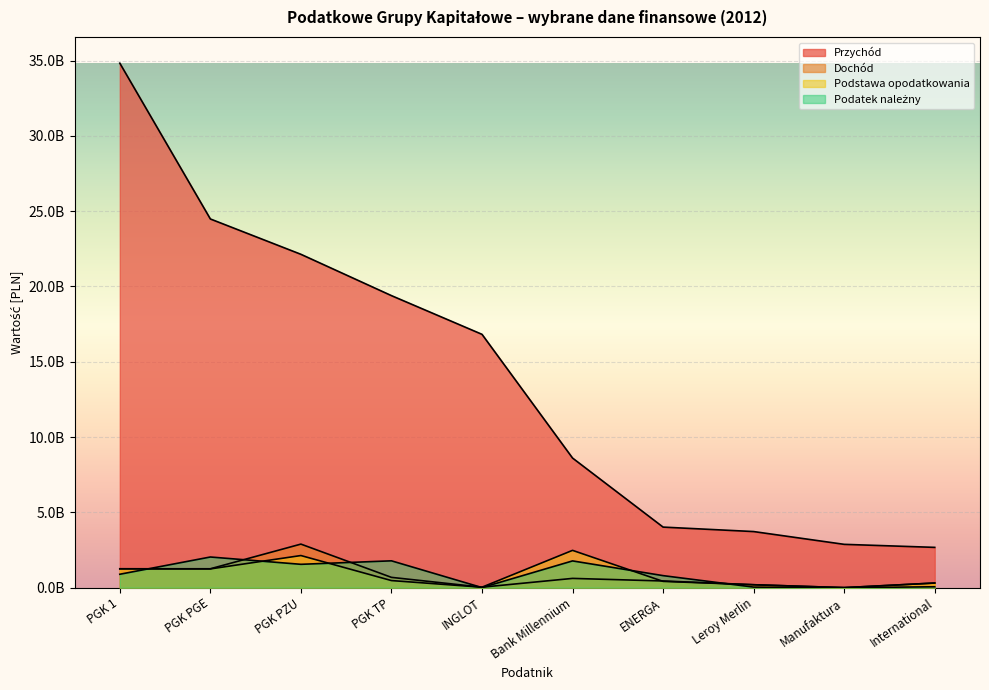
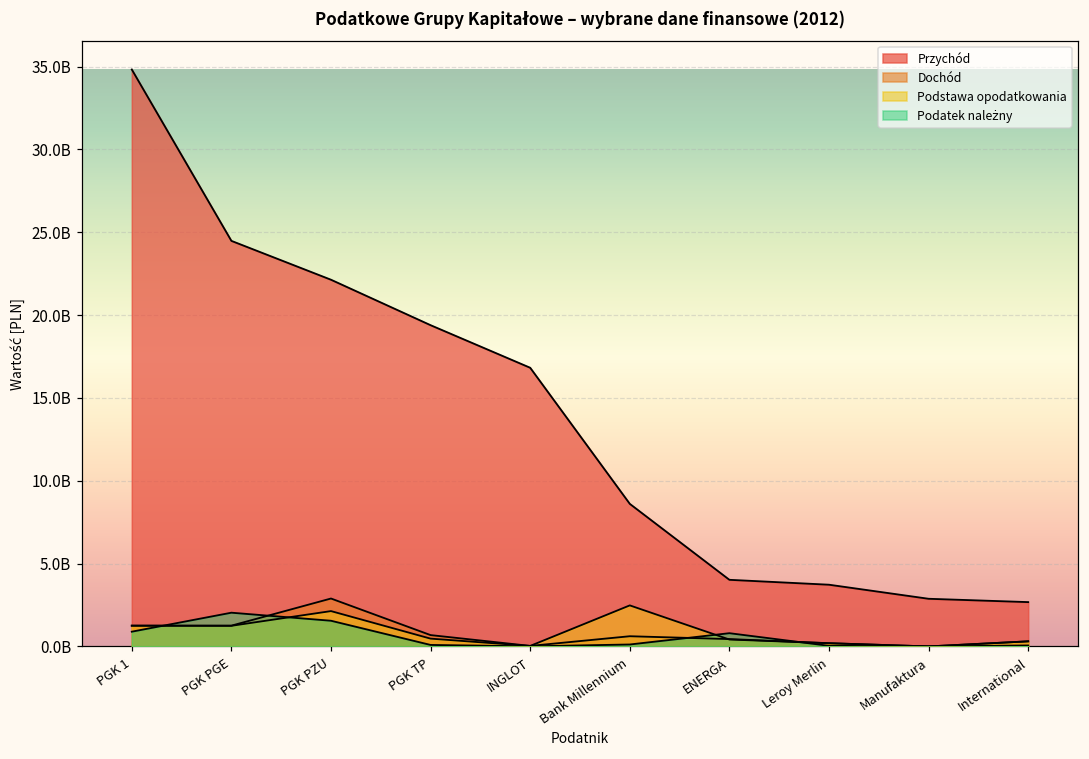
  {
    "Podstawa opodatkowania": {
      "PGK PZU": 2100000000,
      "PGK TP": 500000000,
      "Bank Millennium": 2500000000
    },
    "Podatek należny": {
      "PGK 1": 900000000,
      "PGK PGE": 2000000000,
      "PGK PZU": 1600000000,
-     "PGK TP": 1800000000,
-     "Bank Millennium": 1800000000,
+     "PGK TP": 100000000,
+     "Bank Millennium": 100000000,
      "ENERGA": 800000000,
      "International": 100000000
    }
  }
